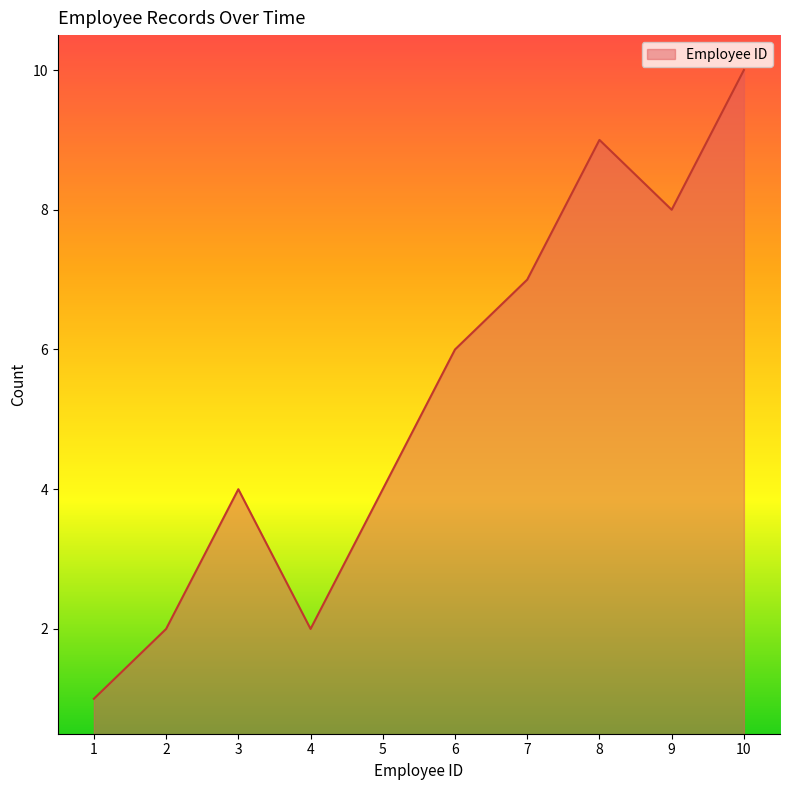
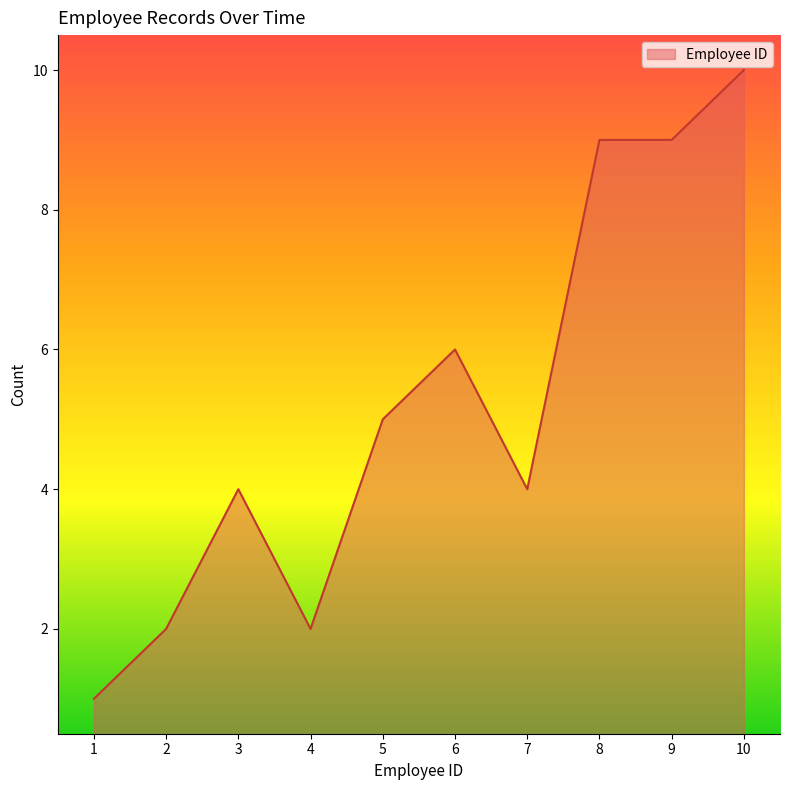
  {
    "1": 1,
    "2": 2,
    "3": 4,
    "4": 2,
-   "5": 4,
+   "5": 5,
    "6": 6,
-   "7": 7,
+   "7": 4,
    "8": 9,
-   "9": 8,
+   "9": 9,
    "10": 10
  }
